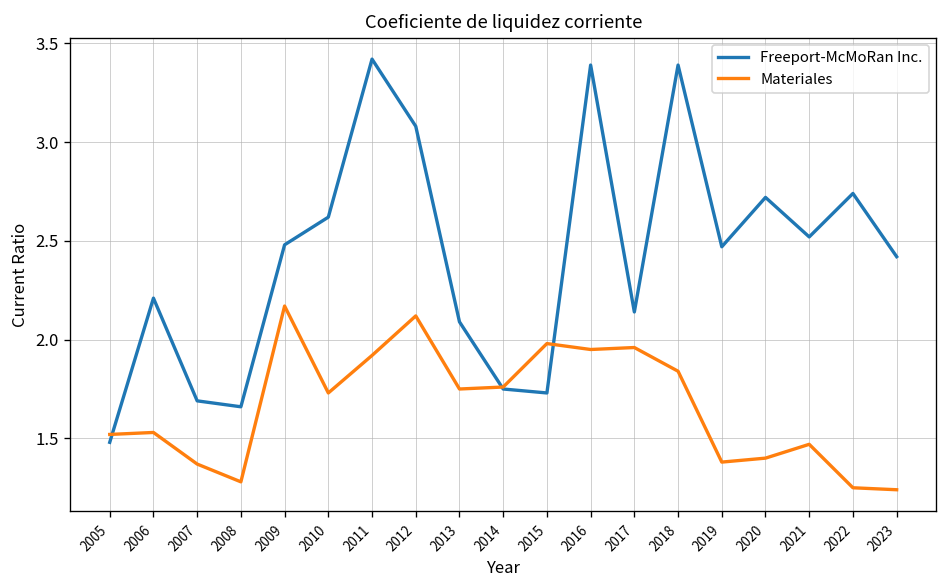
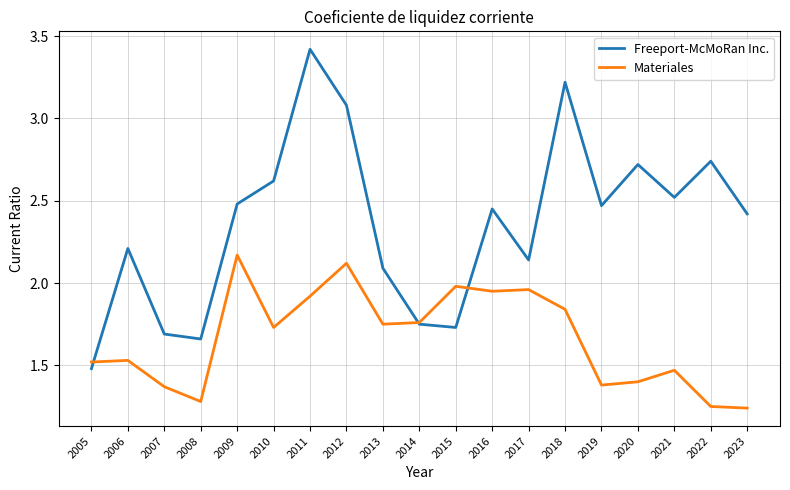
  {
    "Freeport-McMoRan Inc.": {
      "2005": 1.48,
      "2006": 2.21,
      "2007": 1.69,
      "2008": 1.66,
      "2009": 2.48,
      "2010": 2.62,
      "2011": 3.42,
      "2012": 3.08,
      "2013": 2.09,
      "2015": 1.73,
-     "2016": 3.39,
+     "2016": 2.45,
      "2017": 2.14,
-     "2018": 3.39,
+     "2018": 3.22,
      "2019": 2.47,
      "2020": 2.72,
      "2021": 2.52,
      "2022": 2.74,
      "2023": 2.42
    },
    "Materiales": {
      "2005": 1.52,
      "2006": 1.53,
      "2007": 1.37,
      "2008": 1.28,
      "2009": 2.17,
      "2010": 1.73,
      "2011": 1.92,
      "2012": 2.12,
      "2013": 1.75,
      "2015": 1.98,
      "2016": 1.95,
      "2017": 1.96,
      "2018": 1.84,
      "2019": 1.38,
      "2020": 1.40,
      "2021": 1.47,
      "2022": 1.25,
      "2023": 1.24
    }
  }
